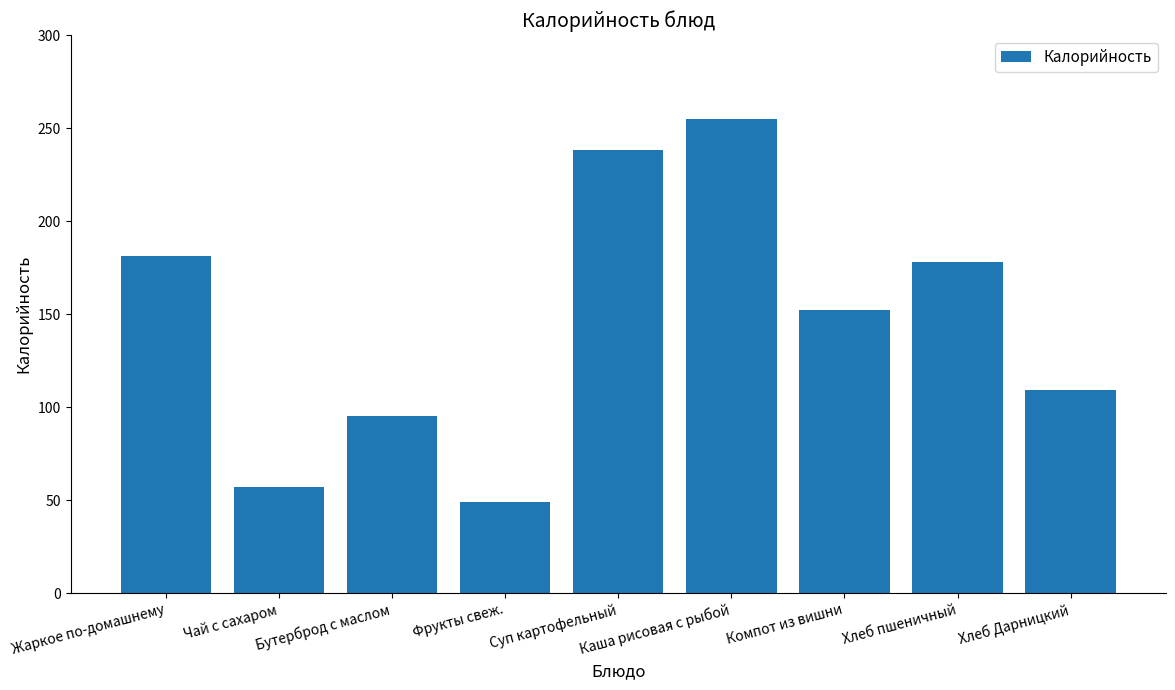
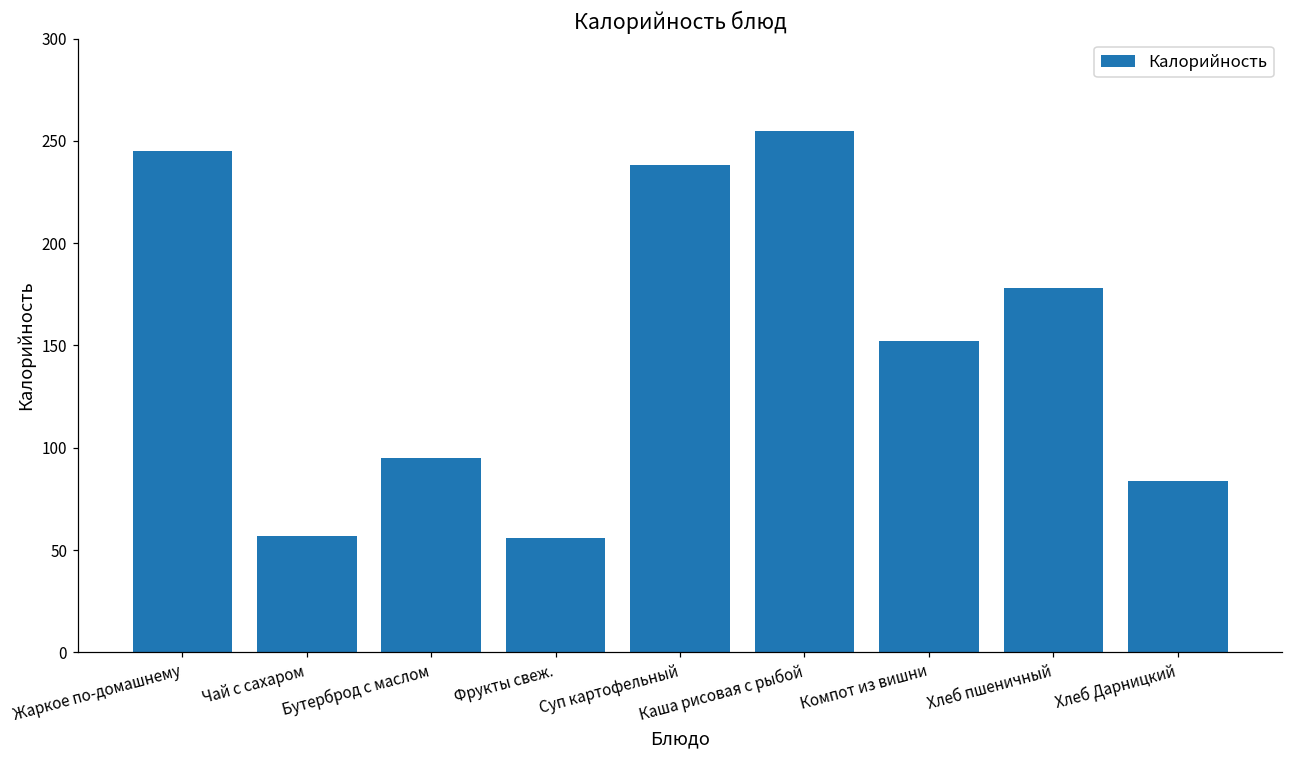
  {
-   "Жаркое по-домашнему": 181,
+   "Жаркое по-домашнему": 245,
    "Чай с сахаром": 57,
    "Бутерброд с маслом": 95,
-   "Фрукты свеж.": 49,
+   "Фрукты свеж.": 56,
    "Суп картофельный": 238,
    "Каша рисовая с рыбой": 255,
    "Компот из вишни": 152,
    "Хлеб пшеничный": 178,
-   "Хлеб Дарницкий": 109
+   "Хлеб Дарницкий": 84
  }
